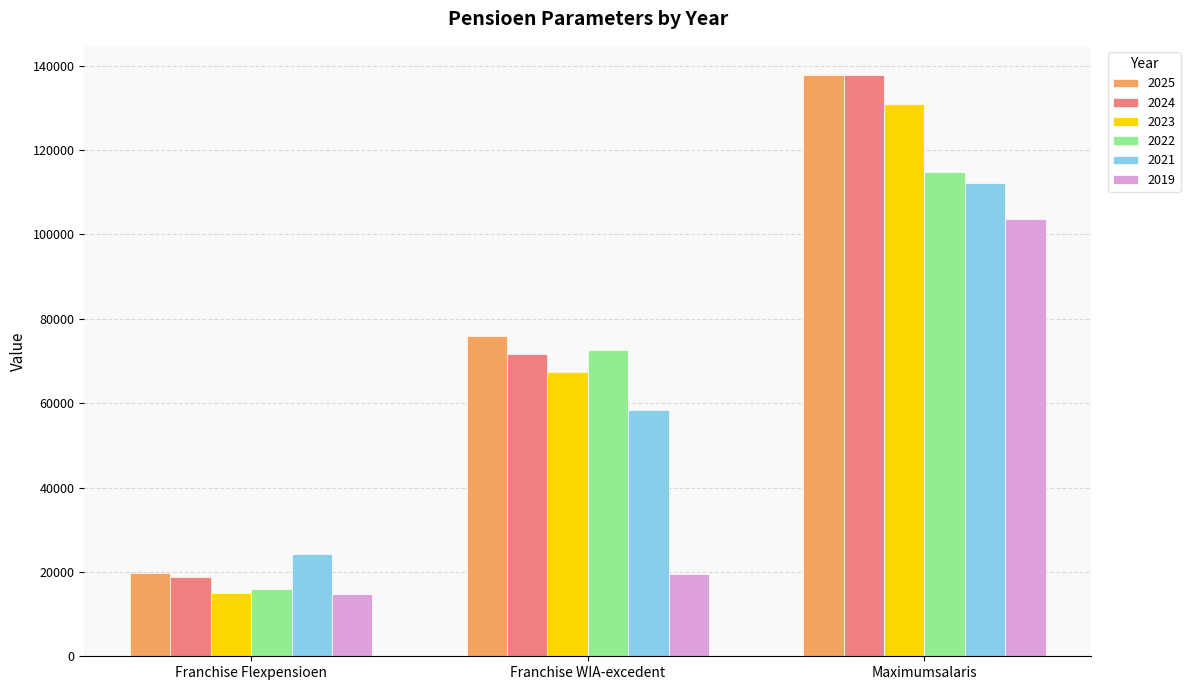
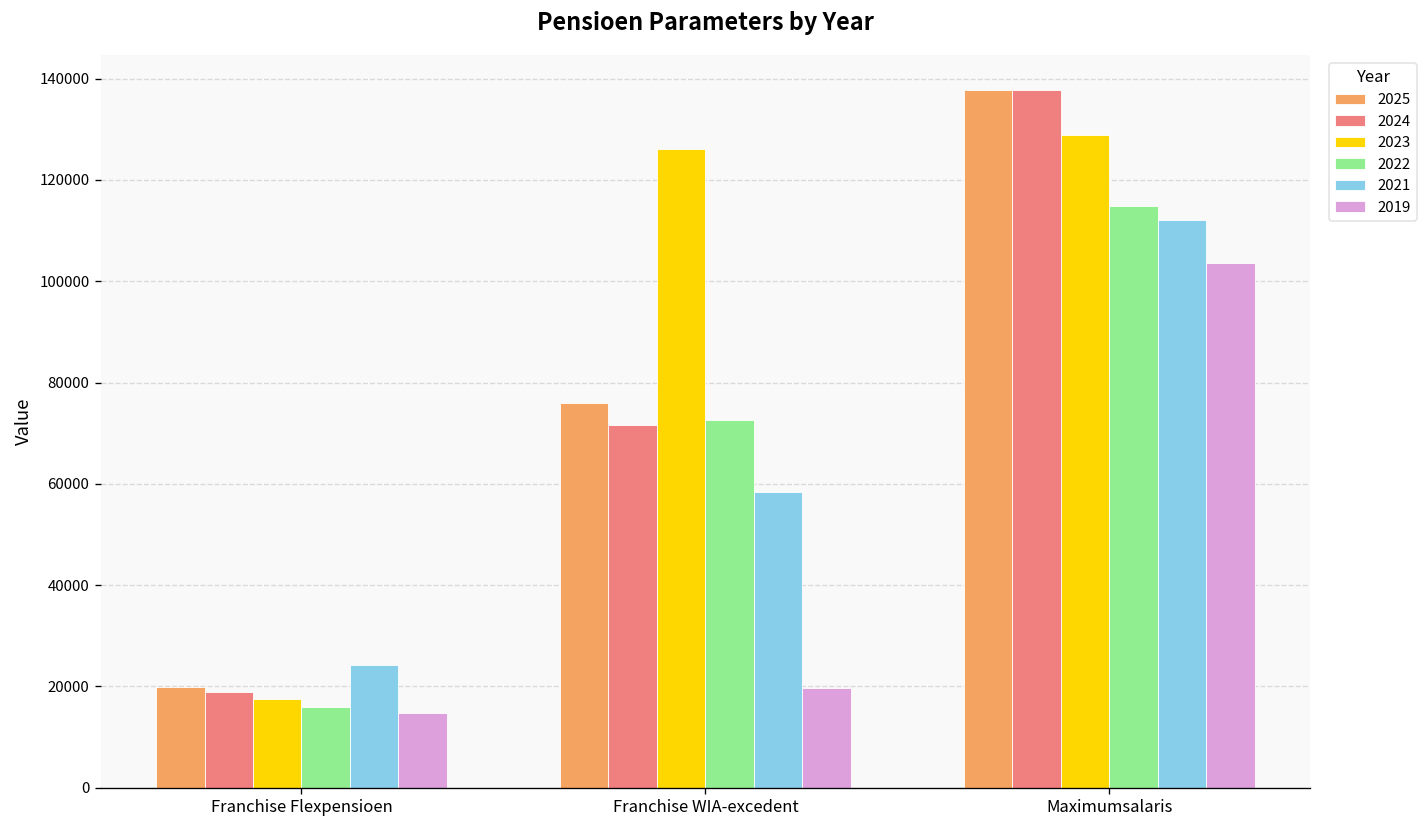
  {
    "2023": {
-     "Franchise Flexpensioen": 15000,
-     "Franchise WIA-excedent": 67000,
-     "Maximumsalaris": 131000
+     "Franchise Flexpensioen": 17000,
+     "Franchise WIA-excedent": 126000,
+     "Maximumsalaris": 129000
    },
    "2022": {
      "Franchise Flexpensioen": 16000,
      "Franchise WIA-excedent": 73000,
      "Maximumsalaris": 115000
    },
    "2021": {
      "Franchise Flexpensioen": 24000,
      "Franchise WIA-excedent": 58000,
      "Maximumsalaris": 112000
    },
    "2019": {
      "Franchise Flexpensioen": 15000,
      "Franchise WIA-excedent": 20000,
      "Maximumsalaris": 104000
    }
  }
